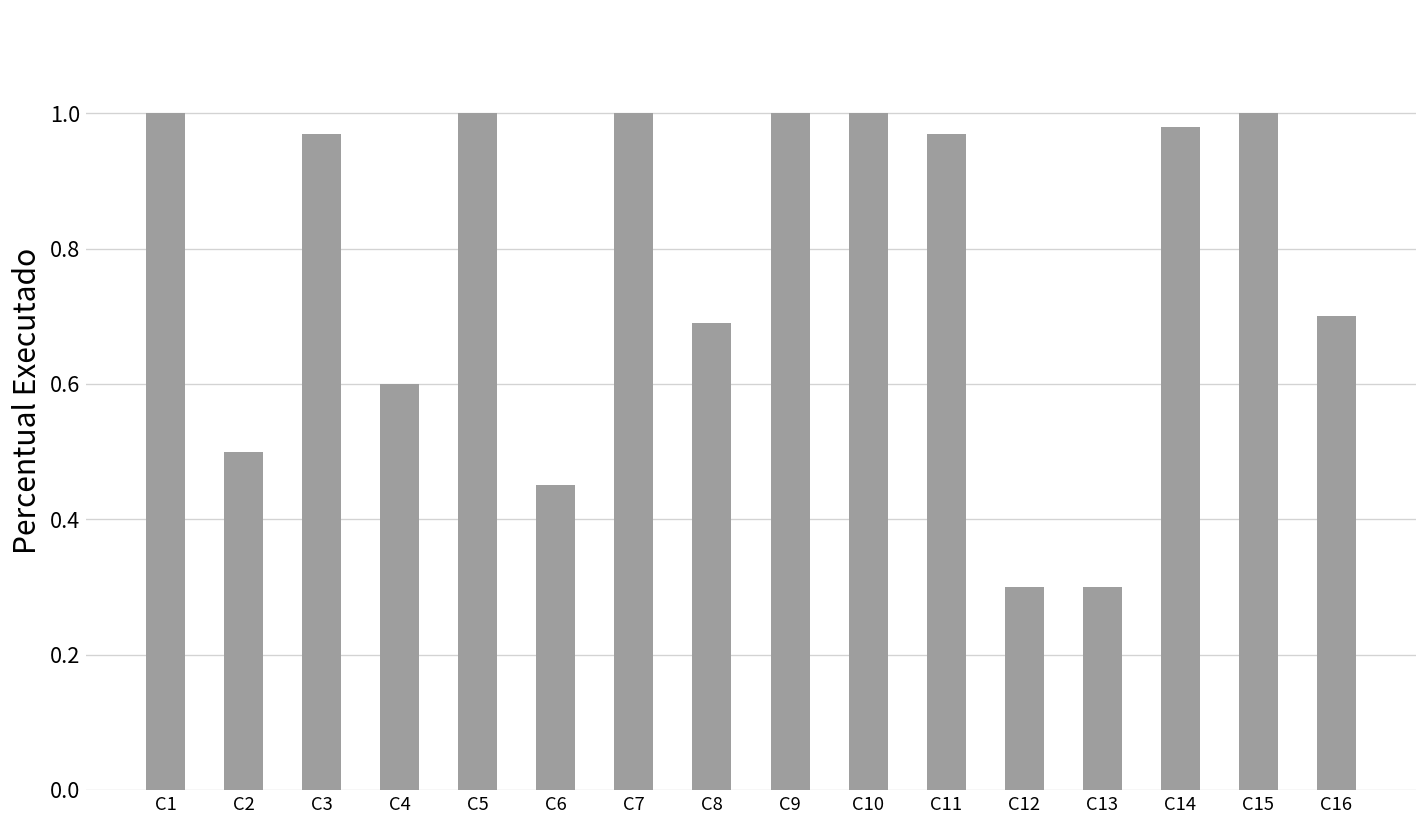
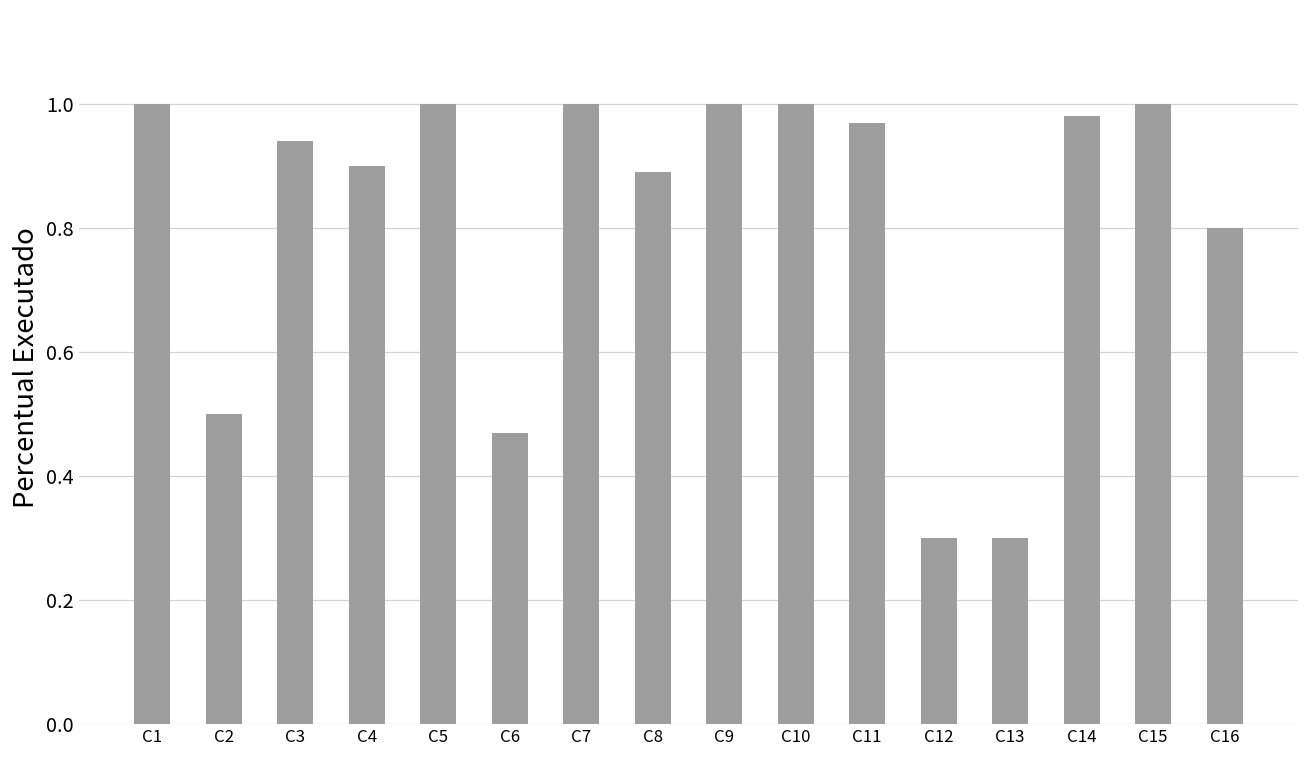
  {
    "C1": 1.00,
    "C2": 0.50,
-   "C3": 0.97,
-   "C4": 0.6,
+   "C3": 0.94,
+   "C4": 0.9,
    "C5": 1.00,
-   "C6": 0.45,
+   "C6": 0.47,
    "C7": 1.00,
-   "C8": 0.69,
+   "C8": 0.89,
    "C9": 1.00,
    "C10": 1.00,
    "C11": 0.97,
    "C12": 0.30,
    "C13": 0.30,
    "C14": 0.98,
    "C15": 1.00,
-   "C16": 0.7
+   "C16": 0.8
  }
